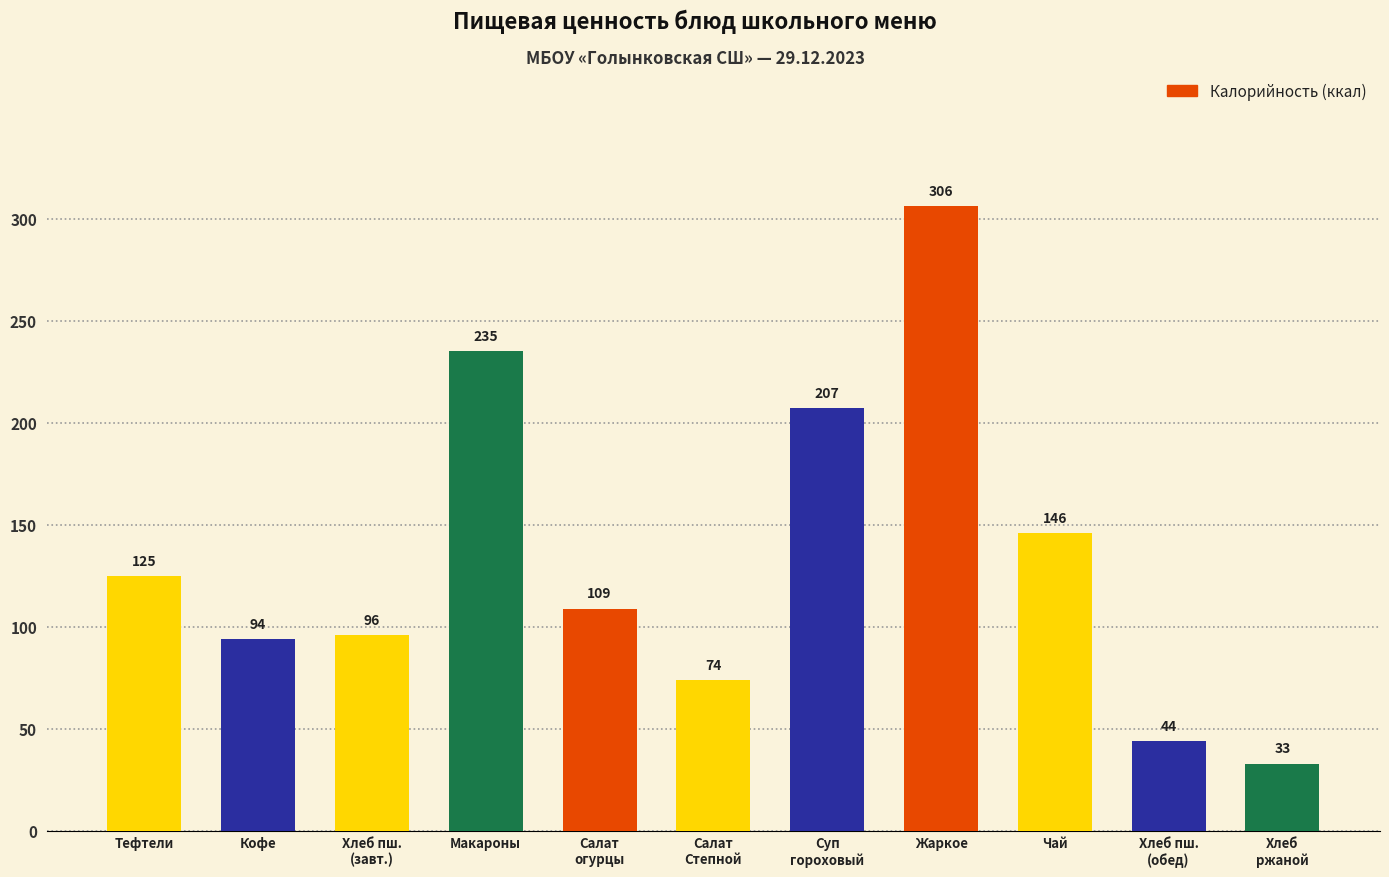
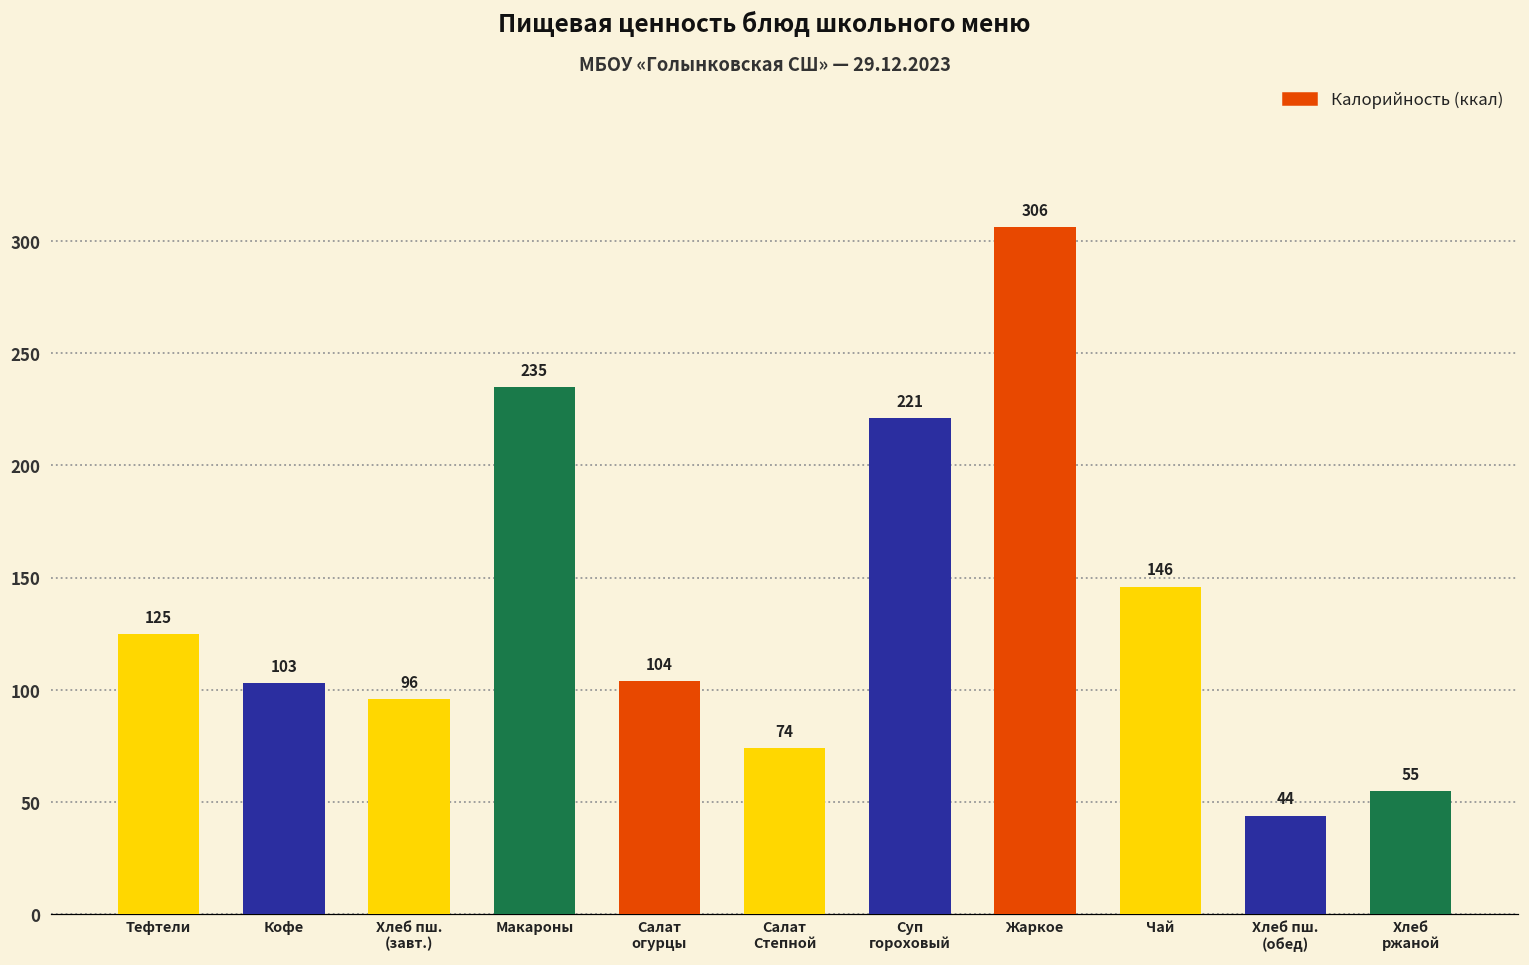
  {
    "Тефтели": 125,
-   "Кофе": 94,
+   "Кофе": 103,
    "Хлеб пш. (завт.)": 96,
    "Макароны": 235,
-   "Салат огурцы": 109,
+   "Салат огурцы": 104,
    "Салат Степной": 74,
-   "Суп гороховый": 207,
+   "Суп гороховый": 221,
    "Жаркое": 306,
    "Чай": 146,
    "Хлеб пш. (обед)": 44,
-   "Хлеб ржаной": 33
+   "Хлеб ржаной": 55
  }
